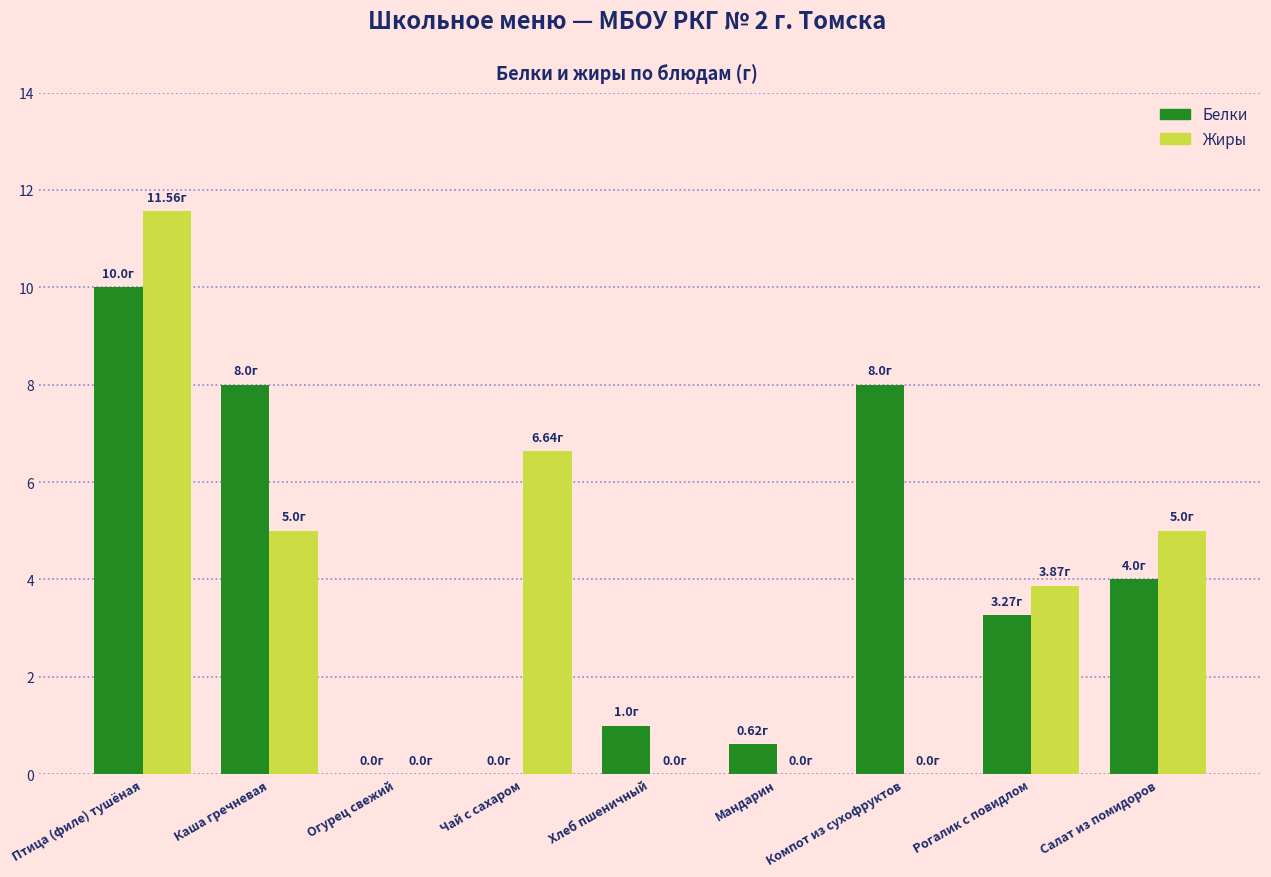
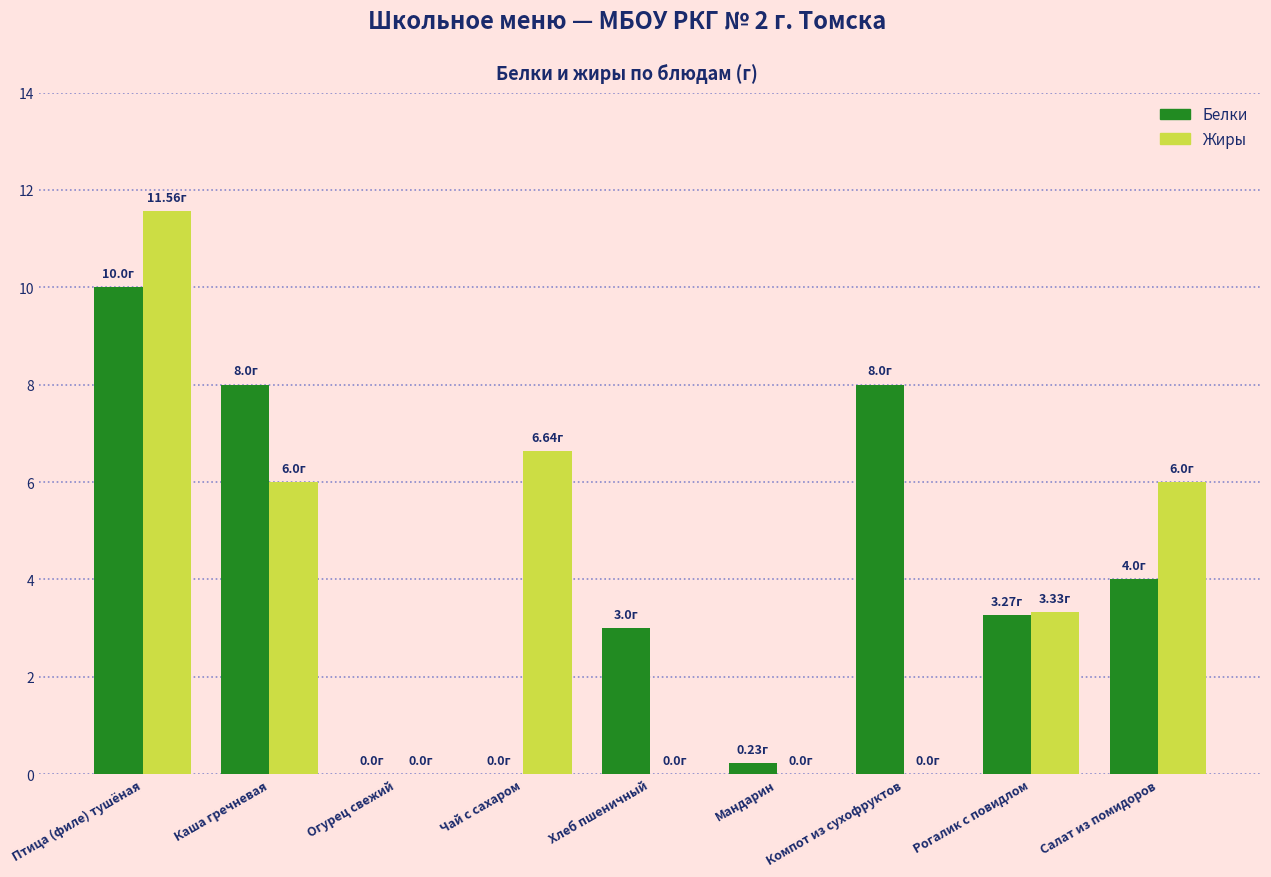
  {
    "Белки": {
      "Птица (филе) тушёная": "10.0г",
      "Каша гречневая": "8.0г",
      "Огурец свежий": "0.0г",
      "Чай с сахаром": "0.0г",
-     "Хлеб пшеничный": "1.0г",
-     "Мандарин": "0.62г",
+     "Хлеб пшеничный": "3.0г",
+     "Мандарин": "0.23г",
      "Компот из сухофруктов": "8.0г",
      "Рогалик с повидлом": "3.27г",
      "Салат из помидоров": "4.0г"
    },
    "Жиры": {
      "Птица (филе) тушёная": "11.56г",
-     "Каша гречневая": "5.0г",
+     "Каша гречневая": "6.0г",
      "Огурец свежий": "0.0г",
      "Чай с сахаром": "6.64г",
      "Хлеб пшеничный": "0.0г",
      "Мандарин": "0.0г",
      "Компот из сухофруктов": "0.0г",
-     "Рогалик с повидлом": "3.87г",
-     "Салат из помидоров": "5.0г"
+     "Рогалик с повидлом": "3.33г",
+     "Салат из помидоров": "6.0г"
    }
  }
